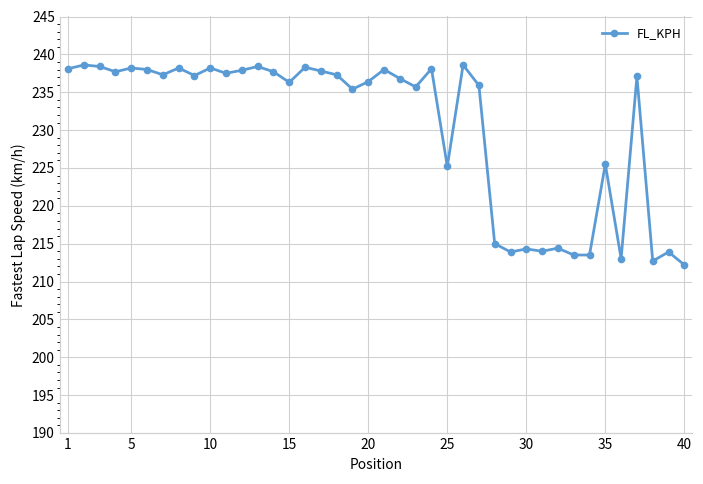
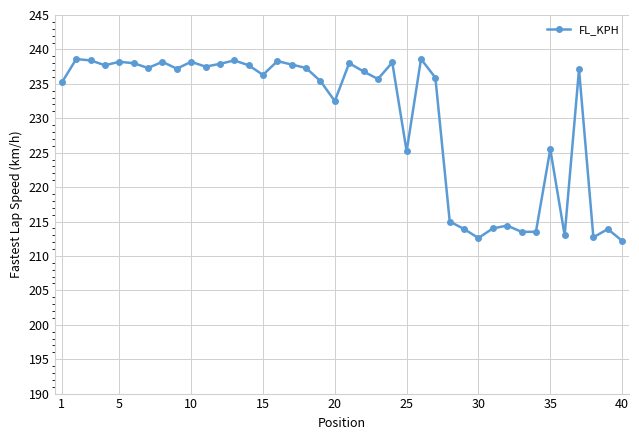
  {
-   "1": 238,
+   "1": 235,
    "5": 238,
    "10": 238,
    "15": 236,
-   "20": 236,
+   "20": 233,
    "25": 225,
-   "30": 214,
+   "30": 213,
    "35": 226,
    "40": 212
  }
